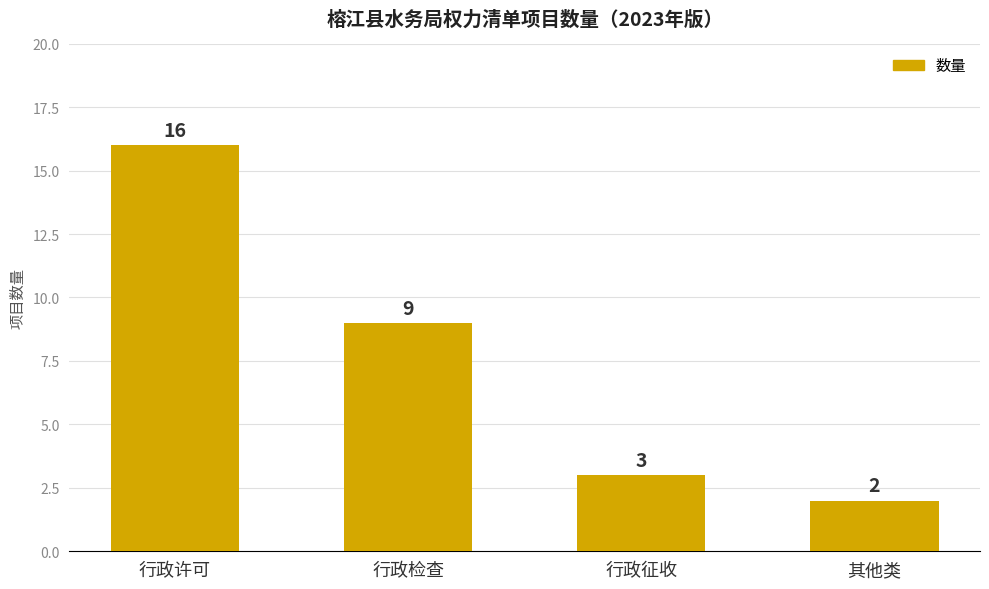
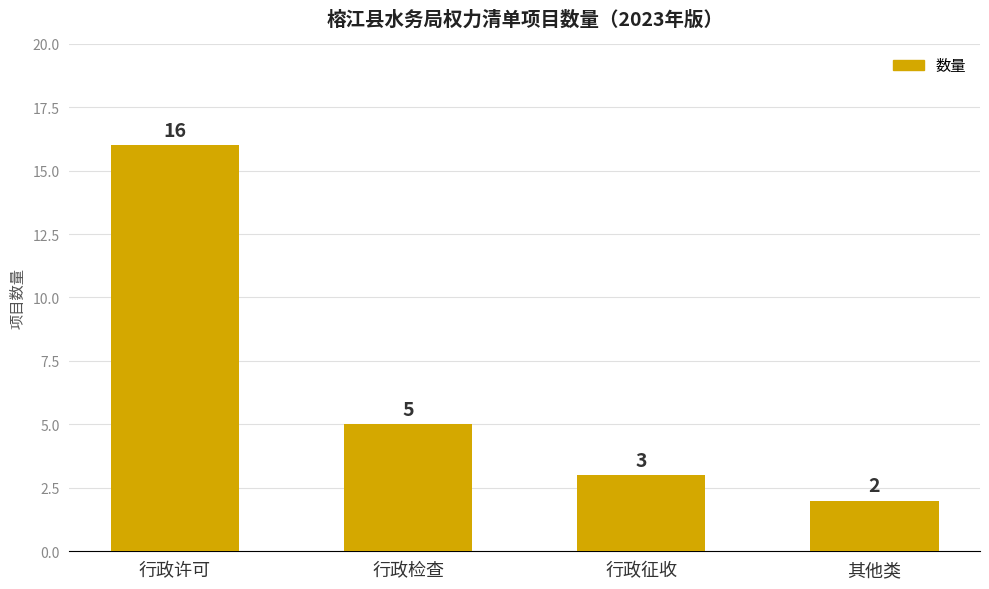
  {
    "行政许可": 16,
-   "行政检查": 9,
+   "行政检查": 5,
    "行政征收": 3,
    "其他类": 2
  }
